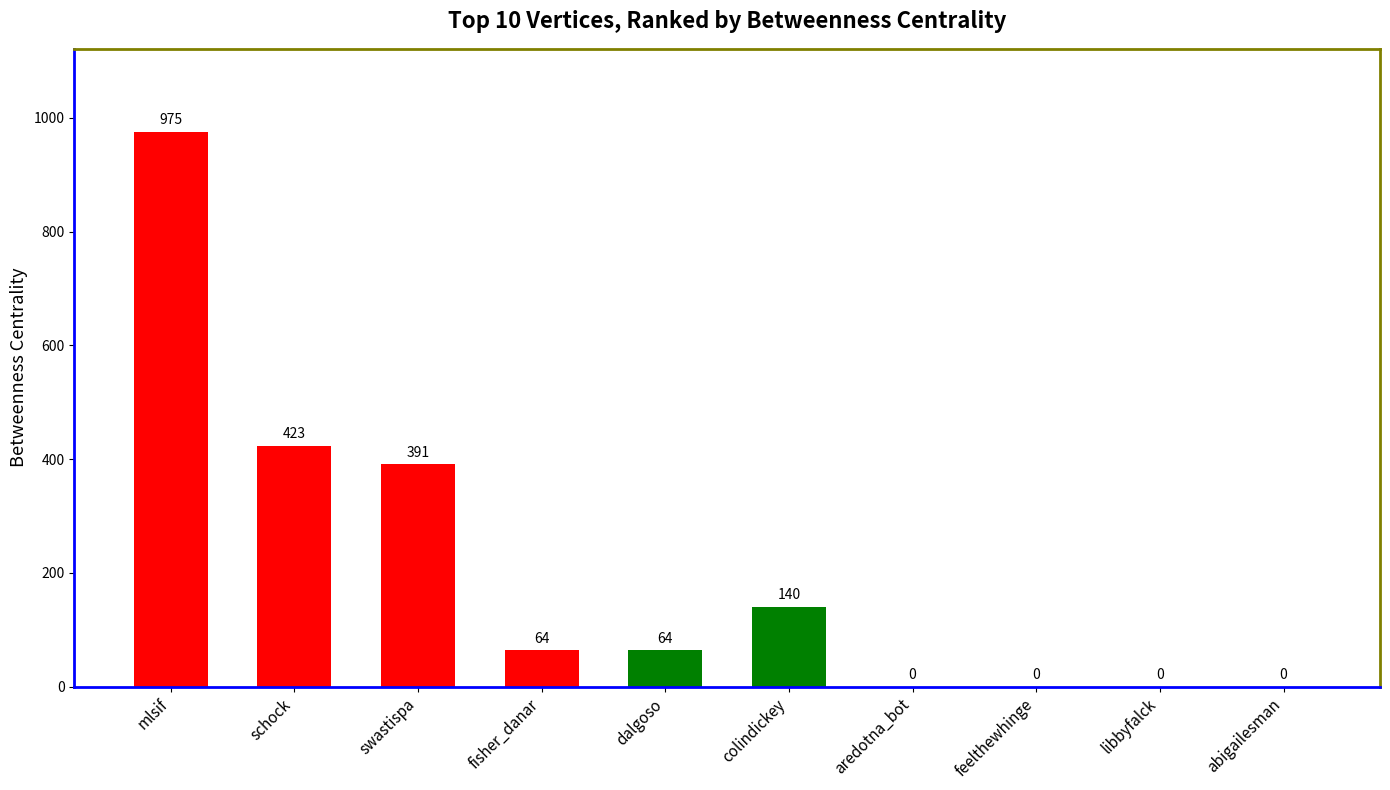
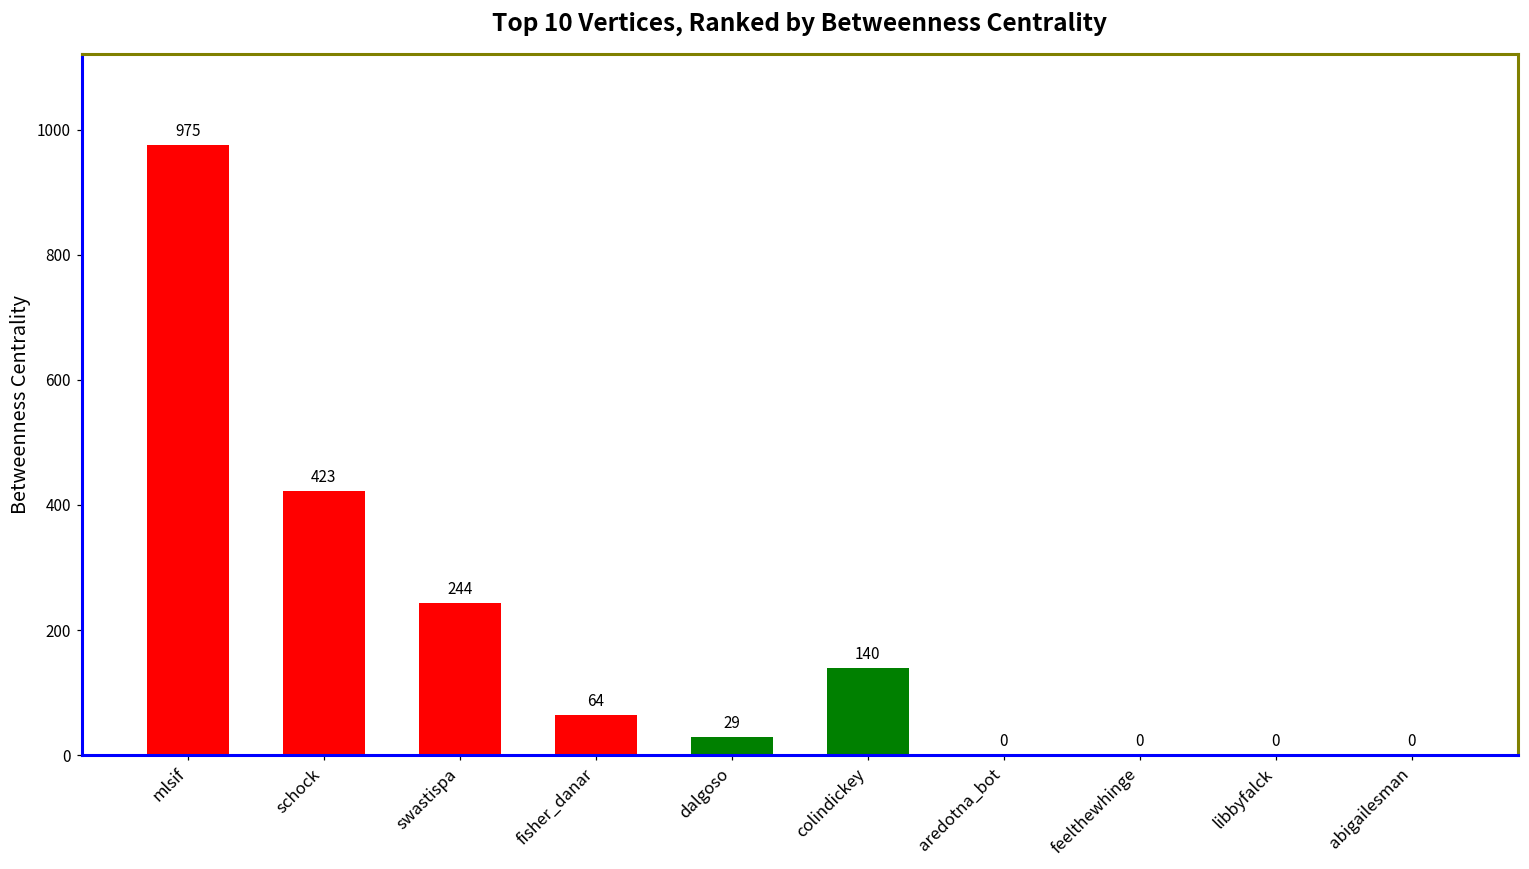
  {
    "mlsif": 975,
    "schock": 423,
-   "swastispa": 391,
+   "swastispa": 244,
    "fisher_danar": 64,
-   "dalgoso": 64,
+   "dalgoso": 29,
    "colindickey": 140,
    "aredotna_bot": 0,
    "feelthewhinge": 0,
    "libbyfalck": 0,
    "abigailesman": 0
  }
